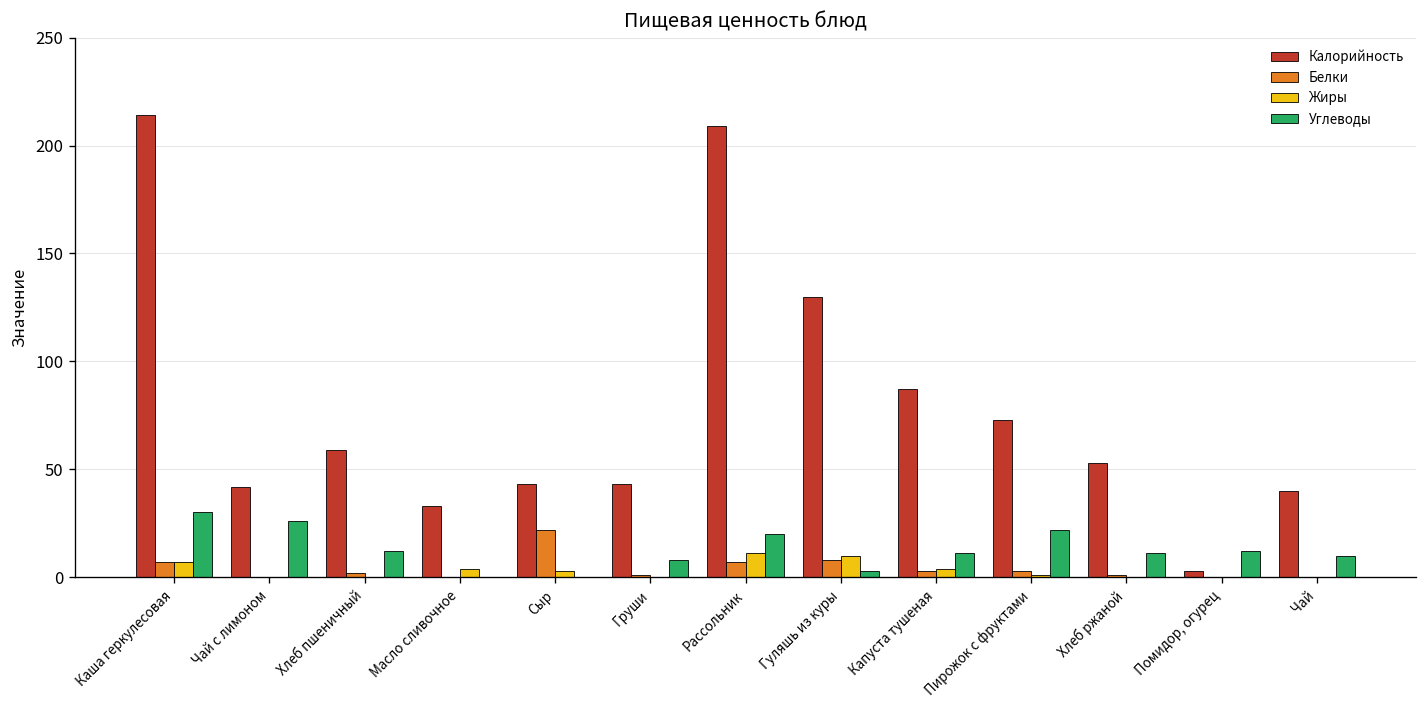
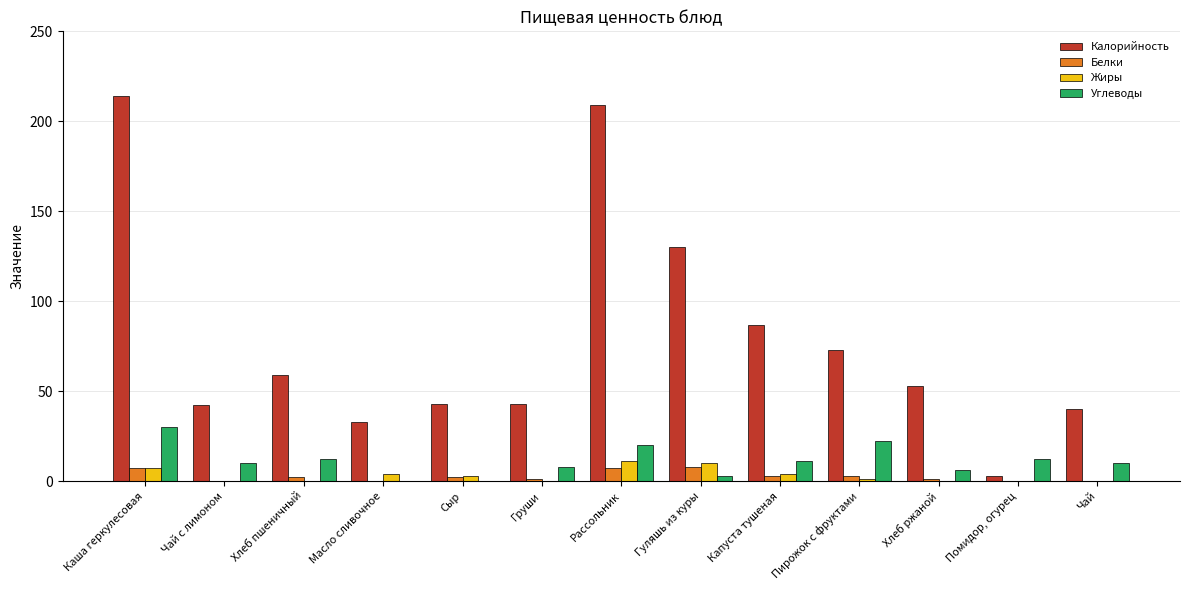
  {
    "Калорийность": {
      "Каша геркулесовая": 214,
      "Чай с лимоном": 42,
      "Хлеб пшеничный": 59,
      "Масло сливочное": 33,
      "Сыр": 43,
      "Груши": 43,
      "Рассольник": 209,
      "Гуляшь из куры": 130,
      "Капуста тушеная": 87,
      "Пирожок с фруктами": 73,
      "Хлеб ржаной": 53,
      "Помидор, огурец": 3,
      "Чай": 40
    },
    "Белки": {
      "Каша геркулесовая": 7,
      "Чай с лимоном": 0,
      "Хлеб пшеничный": 2,
      "Масло сливочное": 0,
-     "Сыр": 22,
+     "Сыр": 2,
      "Рассольник": 7,
      "Гуляшь из куры": 8,
      "Капуста тушеная": 3,
      "Пирожок с фруктами": 3,
      "Помидор, огурец": 0,
      "Чай": 0
    },
    "Жиры": {
      "Каша геркулесовая": 7,
      "Чай с лимоном": 0,
      "Хлеб пшеничный": 0,
      "Масло сливочное": 4,
      "Сыр": 3,
      "Груши": 0,
      "Рассольник": 11,
      "Гуляшь из куры": 10,
      "Капуста тушеная": 4,
      "Хлеб ржаной": 0,
      "Помидор, огурец": 0,
      "Чай": 0
    },
    "Углеводы": {
      "Каша геркулесовая": 30,
-     "Чай с лимоном": 26,
+     "Чай с лимоном": 10,
      "Хлеб пшеничный": 12,
      "Масло сливочное": 0,
      "Сыр": 0,
      "Груши": 8,
      "Рассольник": 20,
      "Гуляшь из куры": 3,
      "Капуста тушеная": 11,
      "Пирожок с фруктами": 22,
-     "Хлеб ржаной": 11,
+     "Хлеб ржаной": 6,
      "Помидор, огурец": 12,
      "Чай": 10
    }
  }
